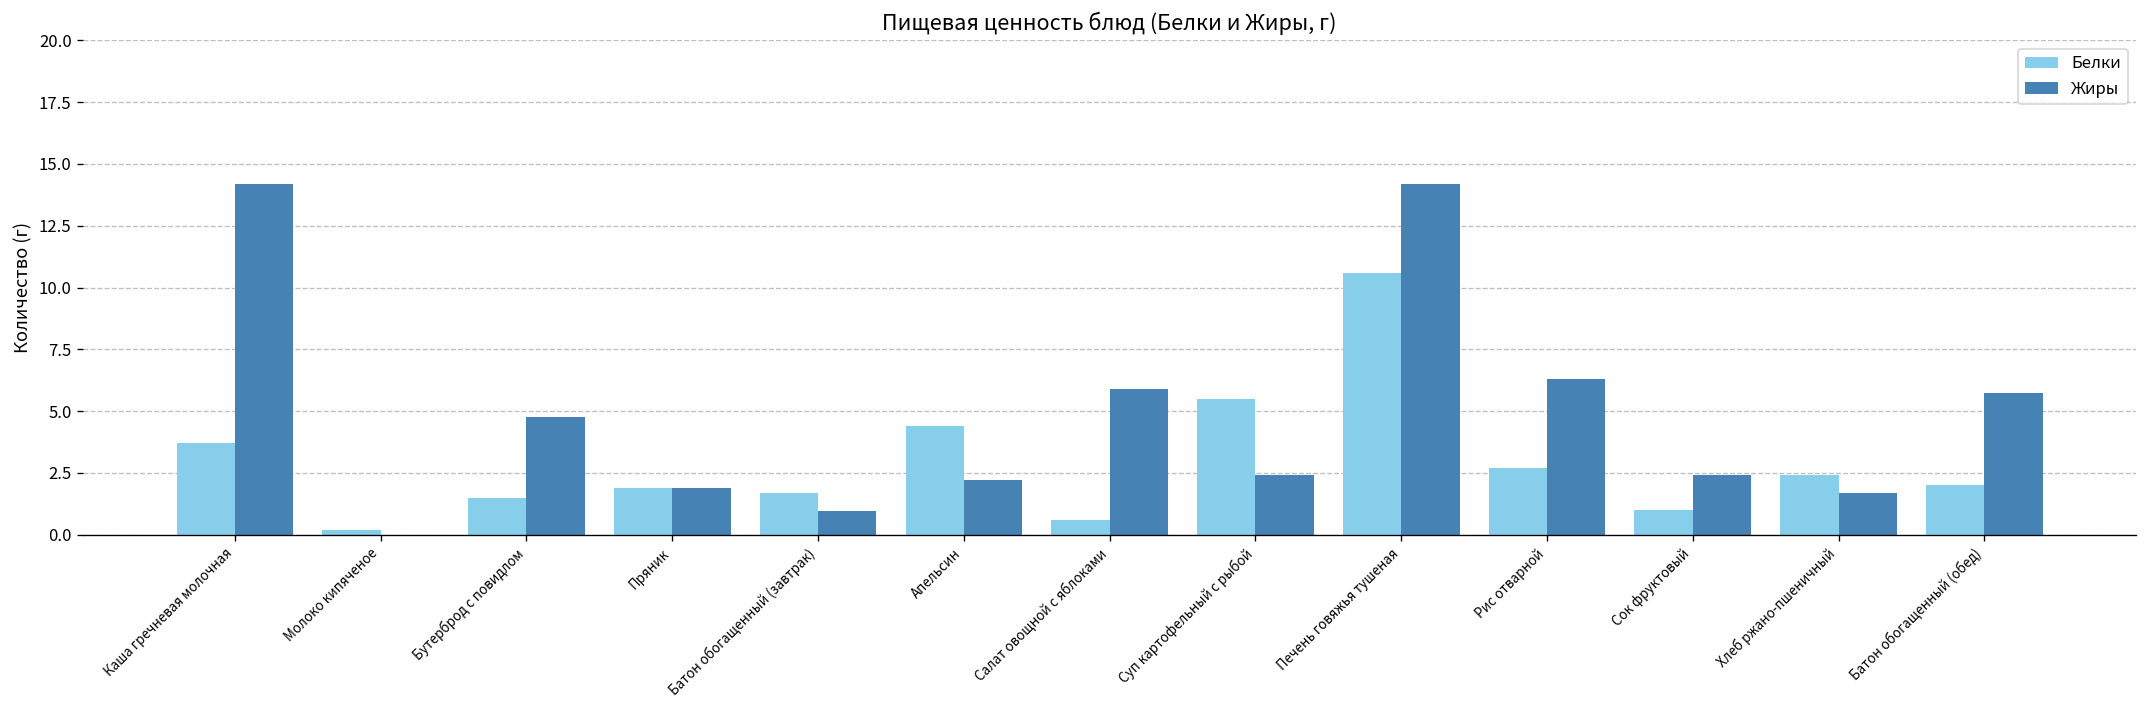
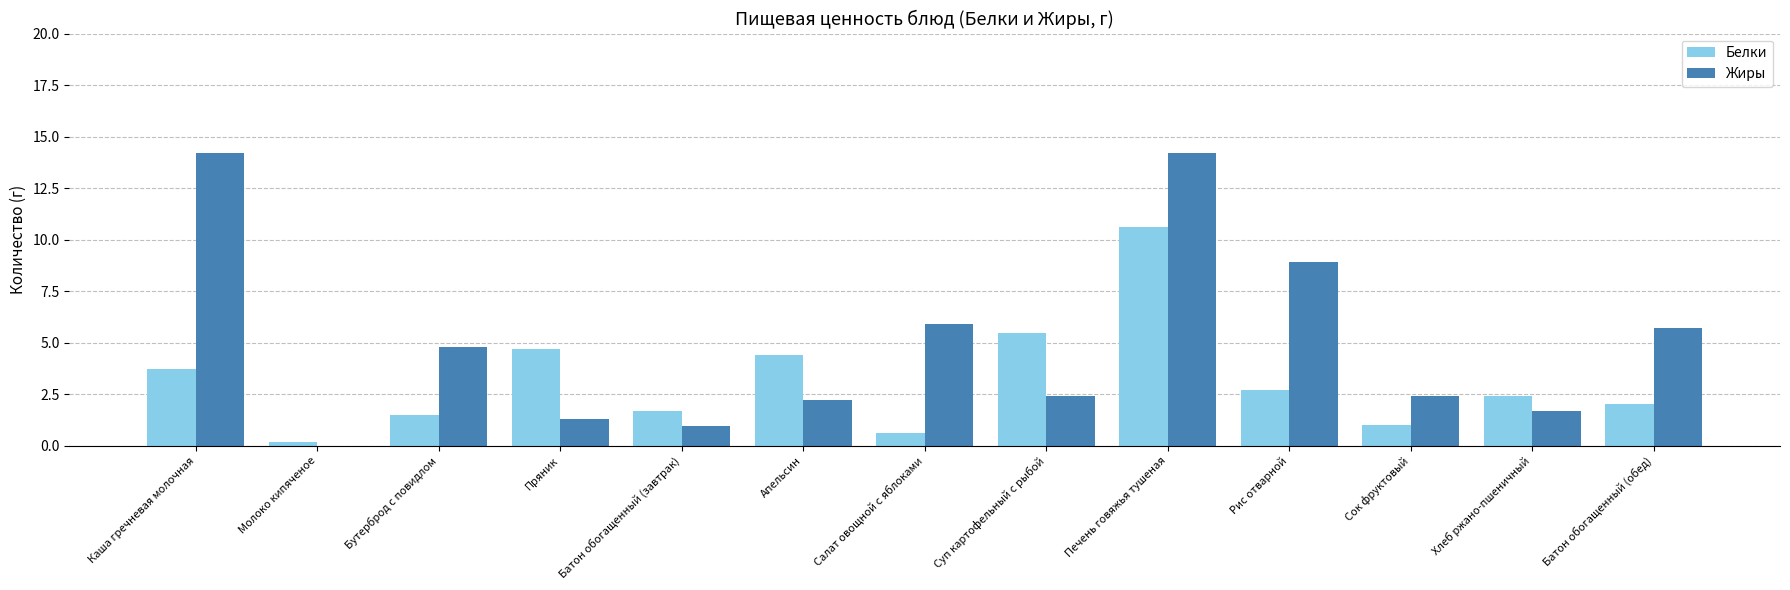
  {
    "Белки": {
      "Каша гречневая молочная": 3.7,
      "Молоко кипяченое": 0.2,
      "Бутерброд с повидлом": 1.5,
-     "Пряник": 1.9,
+     "Пряник": 4.7,
      "Батон обогащенный (завтрак)": 1.7,
      "Апельсин": 4.4,
      "Салат овощной с яблоками": 0.6,
      "Суп картофельный с рыбой": 5.5,
      "Печень говяжья тушеная": 10.6,
      "Рис отварной": 2.7,
      "Сок фруктовый": 1.0,
      "Хлеб ржано-пшеничный": 2.4,
      "Батон обогащенный (обед)": 2.0
    },
    "Жиры": {
      "Каша гречневая молочная": 14.2,
      "Молоко кипяченое": 0.0,
      "Бутерброд с повидлом": 4.8,
-     "Пряник": 1.9,
+     "Пряник": 1.3,
      "Батон обогащенный (завтрак)": 1.0,
      "Апельсин": 2.2,
      "Салат овощной с яблоками": 5.9,
      "Суп картофельный с рыбой": 2.4,
      "Печень говяжья тушеная": 14.2,
-     "Рис отварной": 6.3,
+     "Рис отварной": 8.9,
      "Сок фруктовый": 2.4,
      "Хлеб ржано-пшеничный": 1.7,
      "Батон обогащенный (обед)": 5.7
    }
  }
